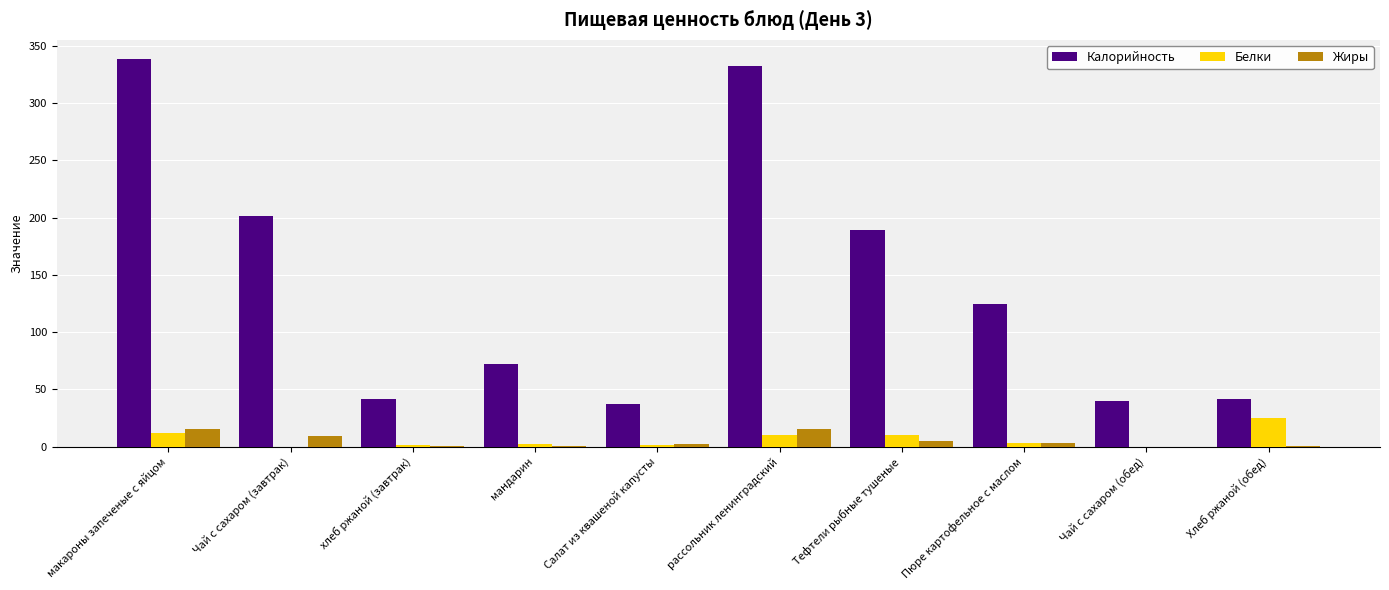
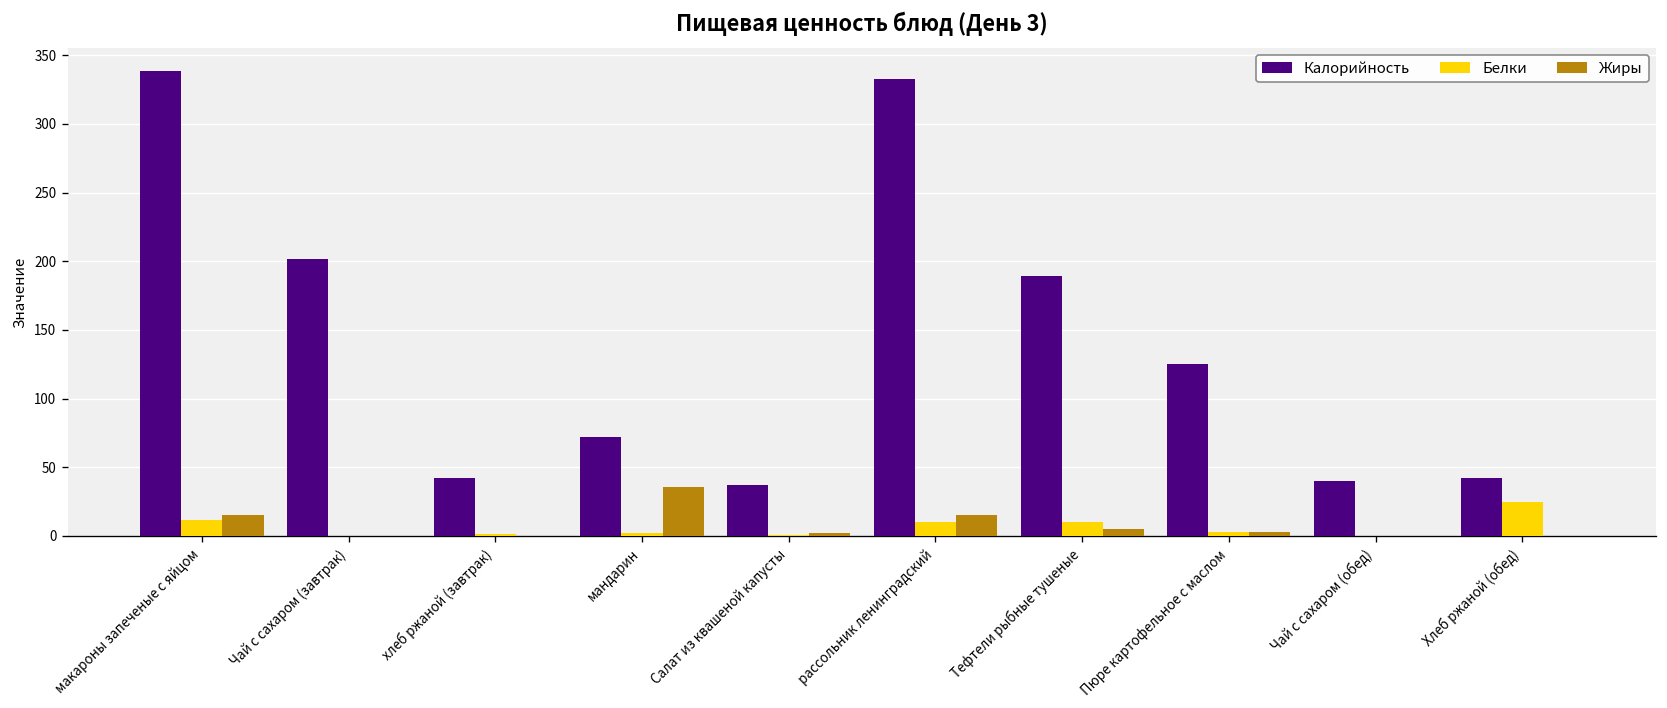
  {
    "Калорийность": {
      "макароны запеченые с яйцом": 338,
      "Чай с сахаром (завтрак)": 202,
      "хлеб ржаной (завтрак)": 42,
      "мандарин": 72,
      "Салат из квашеной капусты": 37,
      "рассольник ленинградский": 332,
      "Тефтели рыбные тушеные": 189,
      "Пюре картофельное с маслом": 125,
      "Чай с сахаром (обед)": 40,
      "Хлеб ржаной (обед)": 42
    },
    "Белки": {
      "макароны запеченые с яйцом": 12,
      "Чай с сахаром (завтрак)": 0,
      "рассольник ленинградский": 10,
      "Тефтели рыбные тушеные": 10,
      "Пюре картофельное с маслом": 3,
      "Чай с сахаром (обед)": 0,
      "Хлеб ржаной (обед)": 25
    },
    "Жиры": {
      "макароны запеченые с яйцом": 15,
-     "Чай с сахаром (завтрак)": 9,
-     "мандарин": 0,
+     "Чай с сахаром (завтрак)": 0,
+     "мандарин": 36,
      "рассольник ленинградский": 15,
      "Тефтели рыбные тушеные": 5,
      "Пюре картофельное с маслом": 3,
      "Чай с сахаром (обед)": 0
    }
  }
